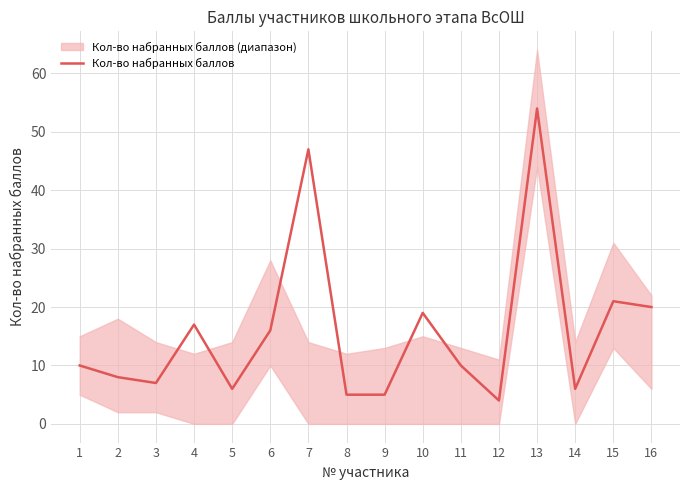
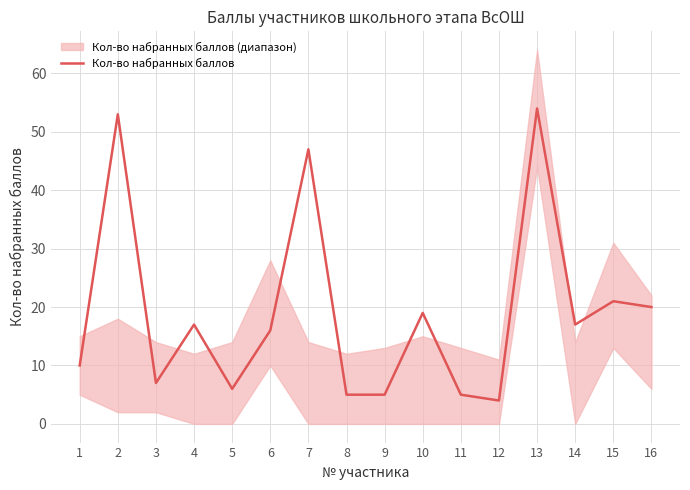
  {
    "Кол-во набранных баллов": {
      "1": 10,
-     "2": 8,
+     "2": 53,
      "3": 7,
      "4": 17,
      "5": 6,
      "6": 16,
      "7": 47,
      "8": 5,
      "9": 5,
      "10": 19,
-     "11": 10,
+     "11": 5,
      "12": 4,
      "13": 54,
-     "14": 6,
+     "14": 17,
      "15": 21,
      "16": 20
    }
  }
